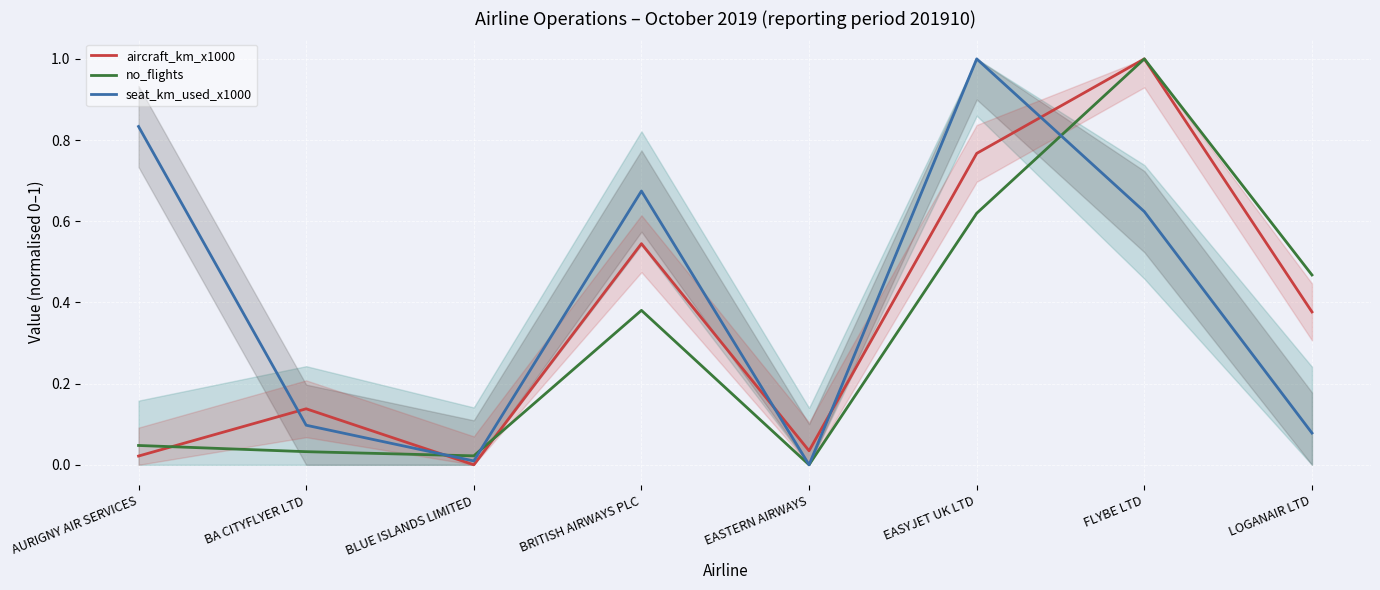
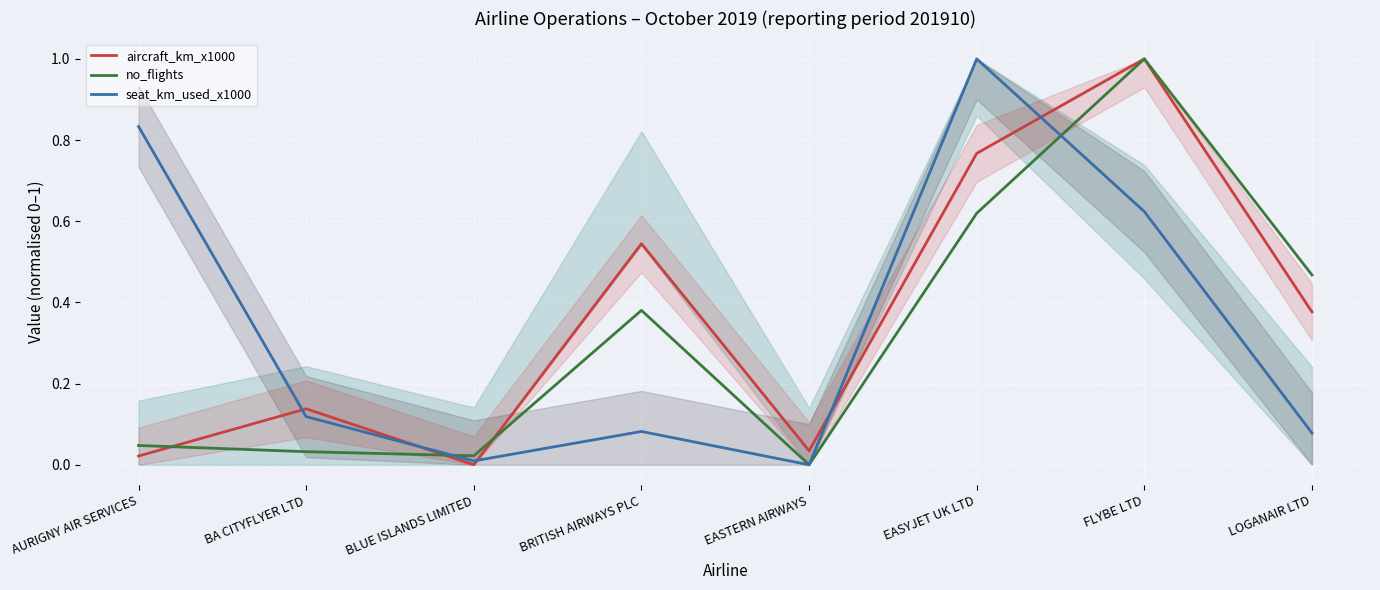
  {
    "seat_km_used_x1000": {
      "AURIGNY AIR SERVICES": 0.83,
-     "BA CITYFLYER LTD": 0.10,
+     "BA CITYFLYER LTD": 0.12,
      "BLUE ISLANDS LIMITED": 0.01,
-     "BRITISH AIRWAYS PLC": 0.67,
+     "BRITISH AIRWAYS PLC": 0.08,
      "FLYBE LTD": 0.62,
      "LOGANAIR LTD": 0.08
    }
  }
